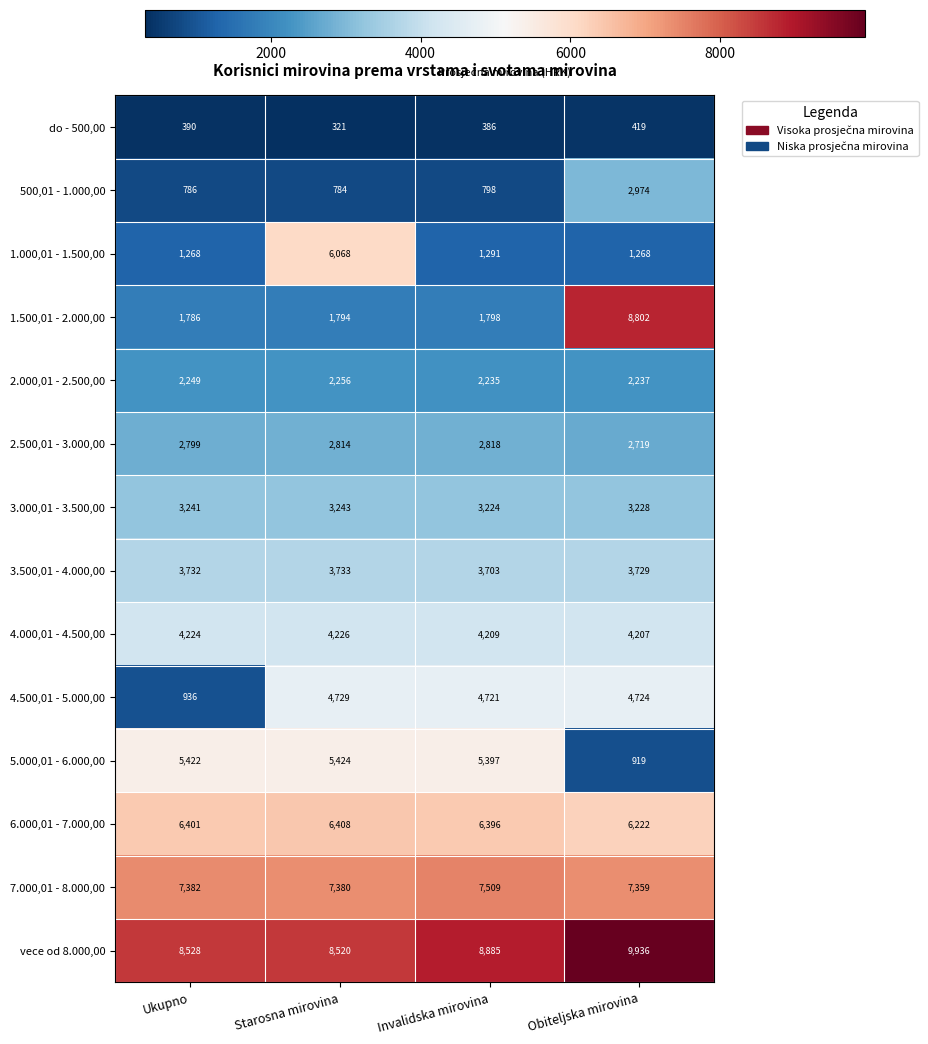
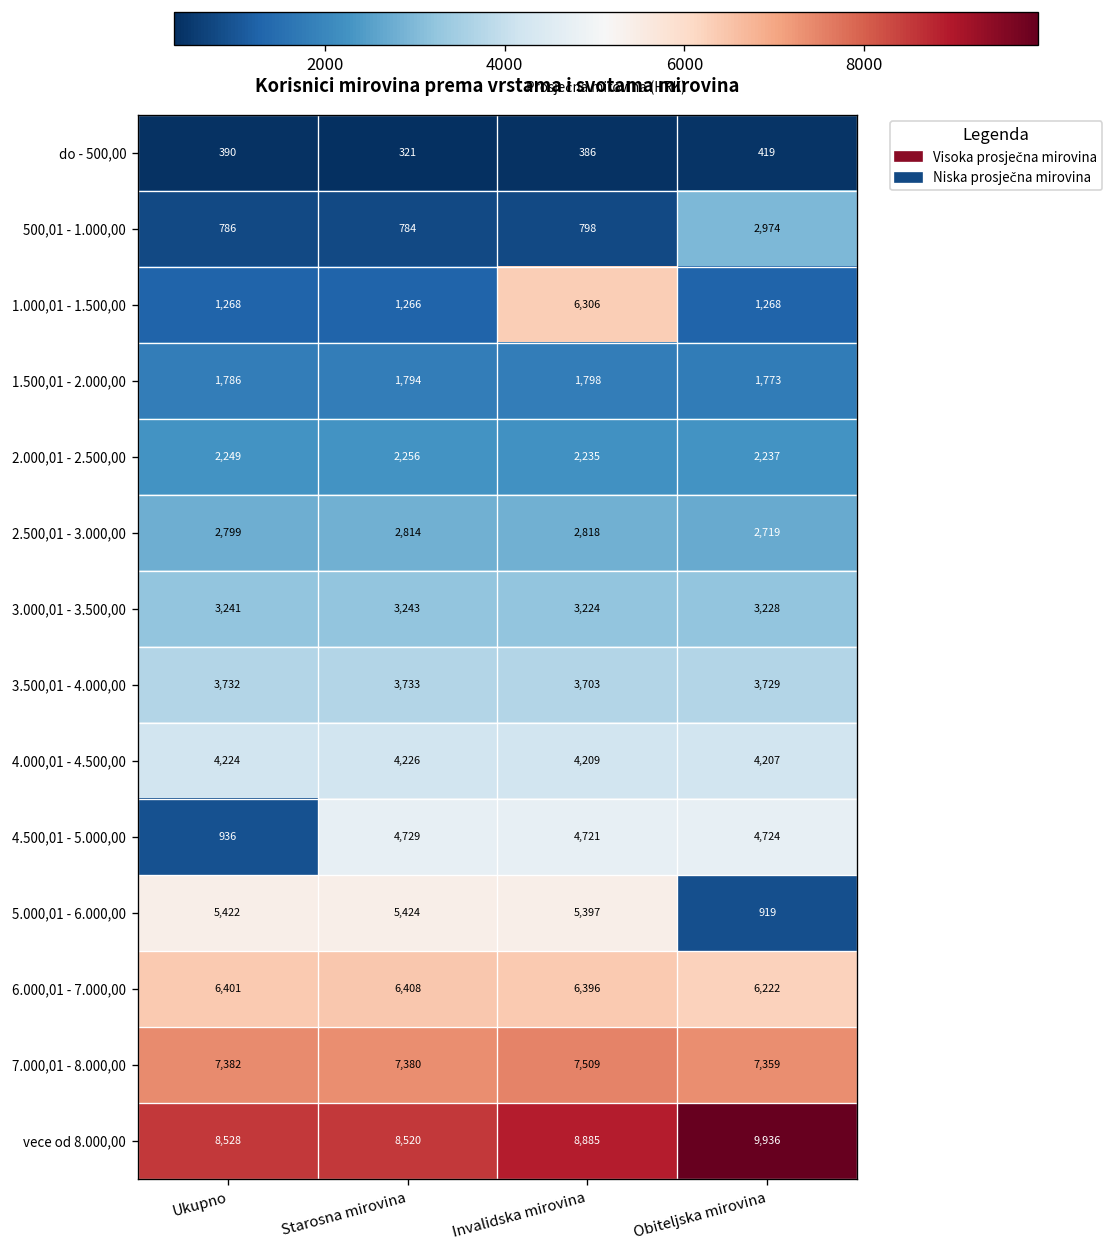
  {
    "do - 500,00": {
      "Ukupno": "390",
      "Starosna mirovina": "321",
      "Invalidska mirovina": "386",
      "Obiteljska mirovina": "419"
    },
    "500,01 - 1.000,00": {
      "Ukupno": "786",
      "Starosna mirovina": "784",
      "Invalidska mirovina": "798",
      "Obiteljska mirovina": "2,974"
    },
    "1.000,01 - 1.500,00": {
      "Ukupno": "1,268",
-     "Starosna mirovina": "6,068",
-     "Invalidska mirovina": "1,291",
+     "Starosna mirovina": "1,266",
+     "Invalidska mirovina": "6,306",
      "Obiteljska mirovina": "1,268"
    },
    "1.500,01 - 2.000,00": {
      "Ukupno": "1,786",
      "Starosna mirovina": "1,794",
      "Invalidska mirovina": "1,798",
-     "Obiteljska mirovina": "8,802"
+     "Obiteljska mirovina": "1,773"
    },
    "2.000,01 - 2.500,00": {
      "Ukupno": "2,249",
      "Starosna mirovina": "2,256",
      "Invalidska mirovina": "2,235",
      "Obiteljska mirovina": "2,237"
    },
    "2.500,01 - 3.000,00": {
      "Ukupno": "2,799",
      "Starosna mirovina": "2,814",
      "Invalidska mirovina": "2,818",
      "Obiteljska mirovina": "2,719"
    },
    "3.000,01 - 3.500,00": {
      "Ukupno": "3,241",
      "Starosna mirovina": "3,243",
      "Invalidska mirovina": "3,224",
      "Obiteljska mirovina": "3,228"
    },
    "3.500,01 - 4.000,00": {
      "Ukupno": "3,732",
      "Starosna mirovina": "3,733",
      "Invalidska mirovina": "3,703",
      "Obiteljska mirovina": "3,729"
    },
    "4.000,01 - 4.500,00": {
      "Ukupno": "4,224",
      "Starosna mirovina": "4,226",
      "Invalidska mirovina": "4,209",
      "Obiteljska mirovina": "4,207"
    },
    "4.500,01 - 5.000,00": {
      "Ukupno": "936",
      "Starosna mirovina": "4,729",
      "Invalidska mirovina": "4,721",
      "Obiteljska mirovina": "4,724"
    },
    "5.000,01 - 6.000,00": {
      "Ukupno": "5,422",
      "Starosna mirovina": "5,424",
      "Invalidska mirovina": "5,397",
      "Obiteljska mirovina": "919"
    },
    "6.000,01 - 7.000,00": {
      "Ukupno": "6,401",
      "Starosna mirovina": "6,408",
      "Invalidska mirovina": "6,396",
      "Obiteljska mirovina": "6,222"
    },
    "7.000,01 - 8.000,00": {
      "Ukupno": "7,382",
      "Starosna mirovina": "7,380",
      "Invalidska mirovina": "7,509",
      "Obiteljska mirovina": "7,359"
    },
    "vece od 8.000,00": {
      "Ukupno": "8,528",
      "Starosna mirovina": "8,520",
      "Invalidska mirovina": "8,885",
      "Obiteljska mirovina": "9,936"
    }
  }
